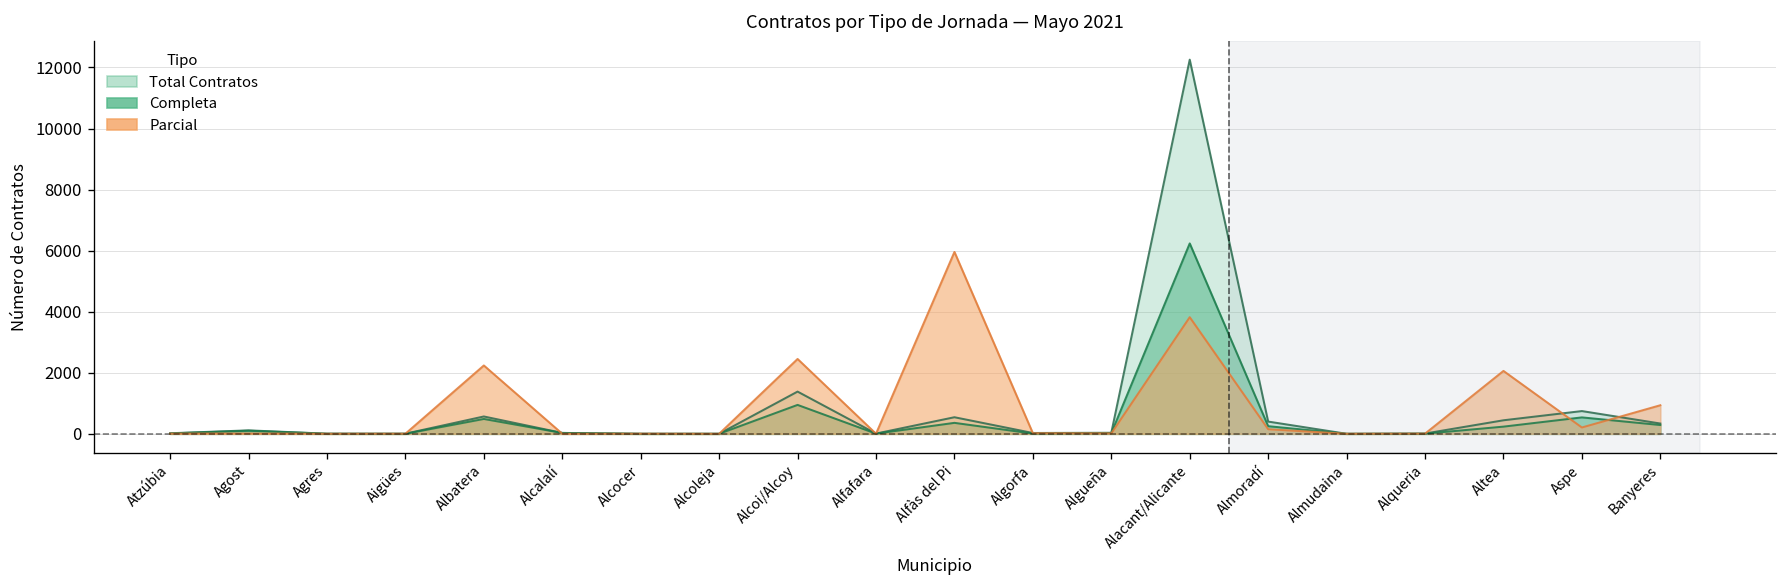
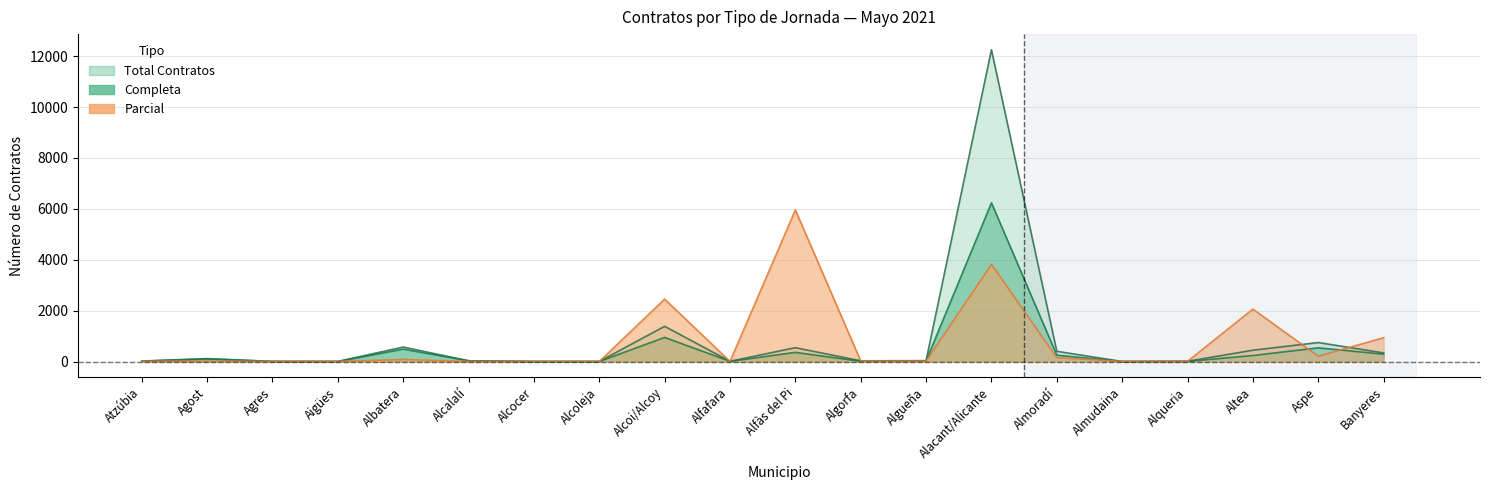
  {
    "Parcial": {
-     "Albatera": 2200,
+     "Albatera": 100,
      "Alcoi/Alcoy": 2500,
      "Alfàs del Pi": 6000,
      "Alacant/Alicante": 3800,
      "Almoradí": 200,
      "Altea": 2100,
      "Aspe": 200,
      "Banyeres": 900
    }
  }
